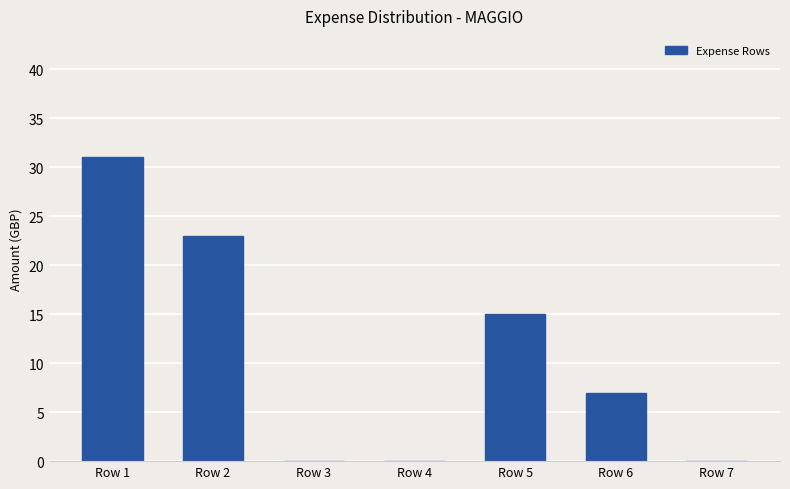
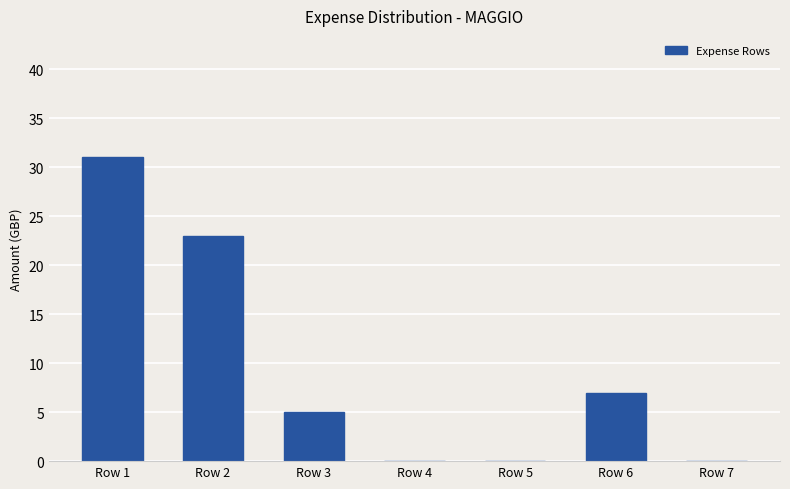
  {
    "Row 1": 31,
    "Row 2": 23,
-   "Row 3": 0,
+   "Row 3": 5,
    "Row 4": 0,
-   "Row 5": 15,
+   "Row 5": 0,
    "Row 6": 7,
    "Row 7": 0
  }
